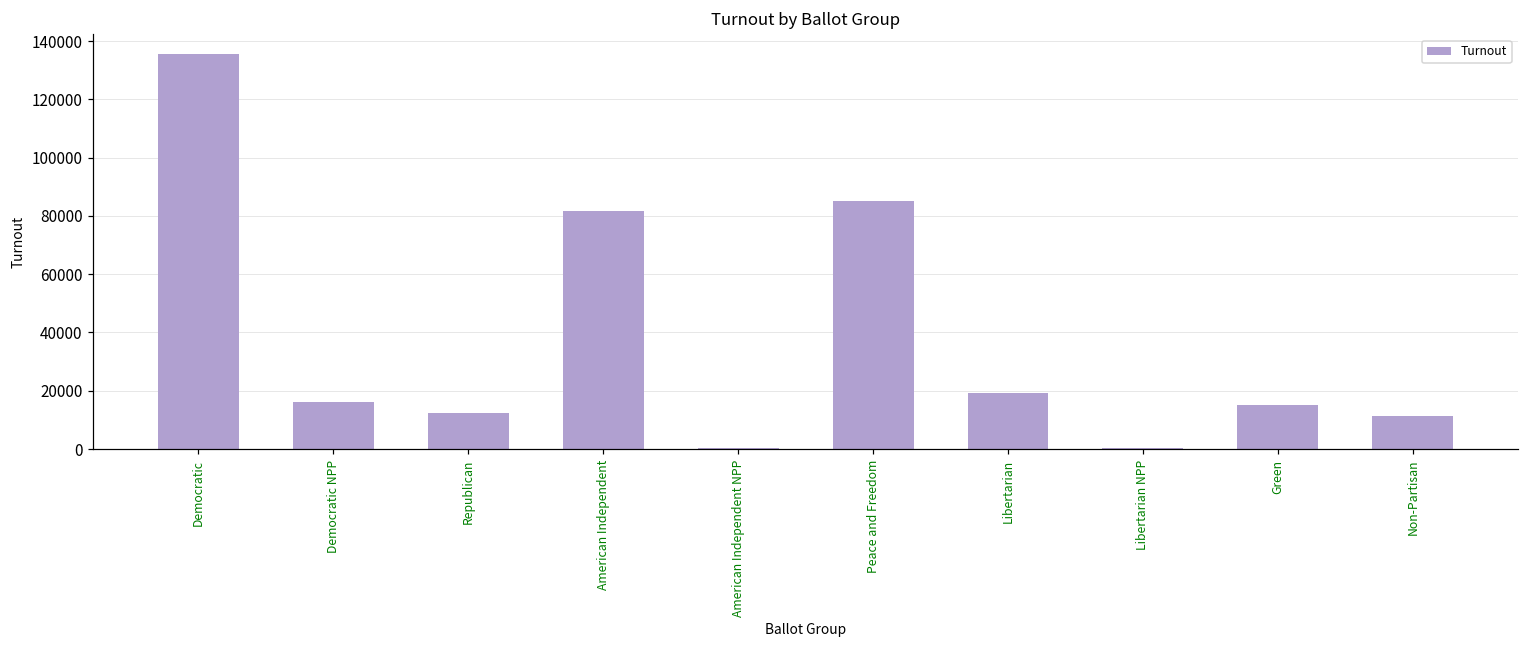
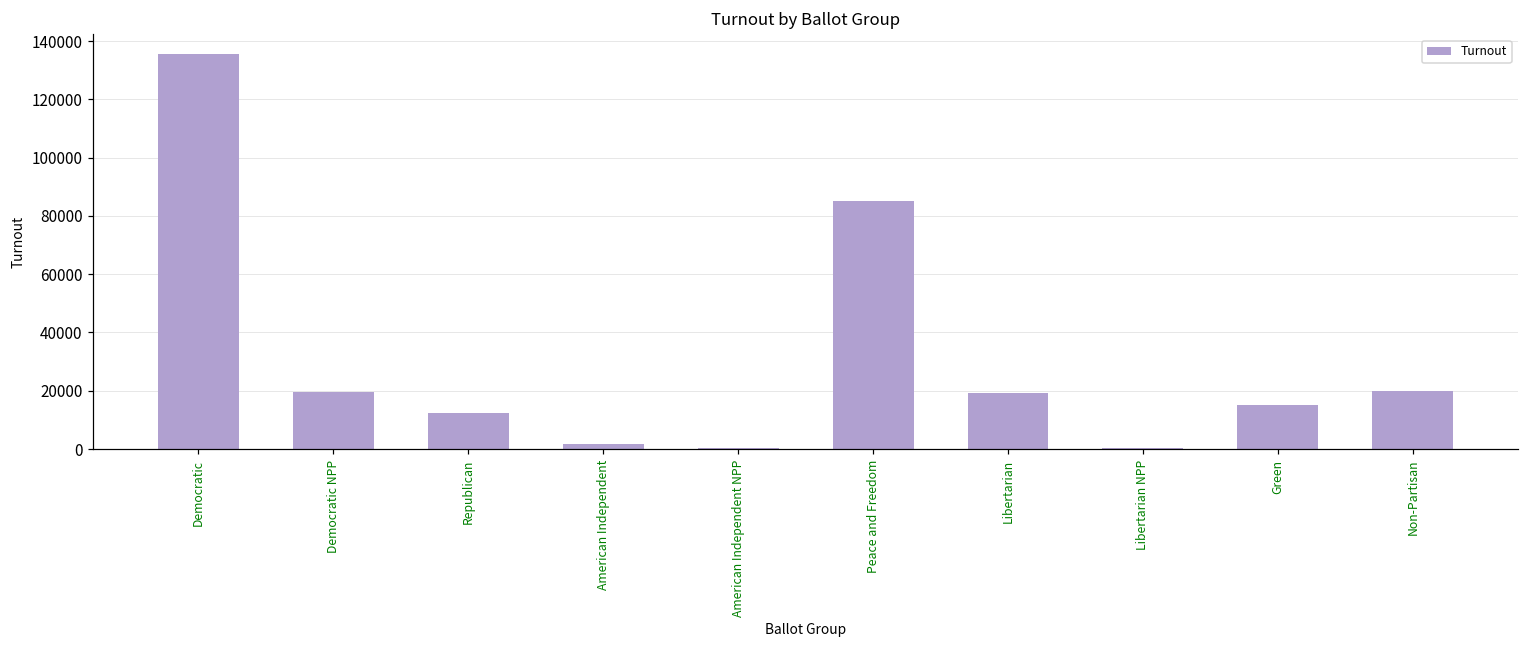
  {
    "Democratic": 135000,
-   "Democratic NPP": 16000,
+   "Democratic NPP": 19000,
    "Republican": 12000,
-   "American Independent": 82000,
+   "American Independent": 2000,
    "Peace and Freedom": 85000,
    "Libertarian": 19000,
    "Green": 15000,
-   "Non-Partisan": 11000
+   "Non-Partisan": 20000
  }
